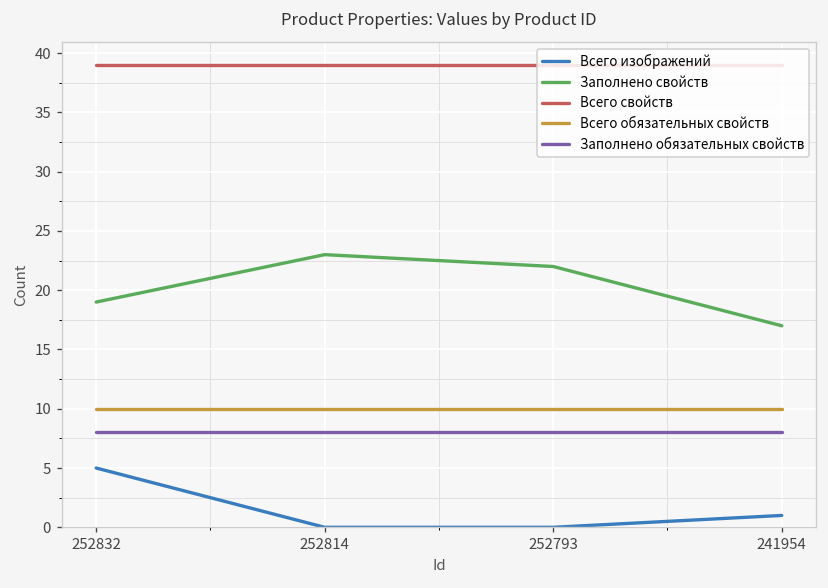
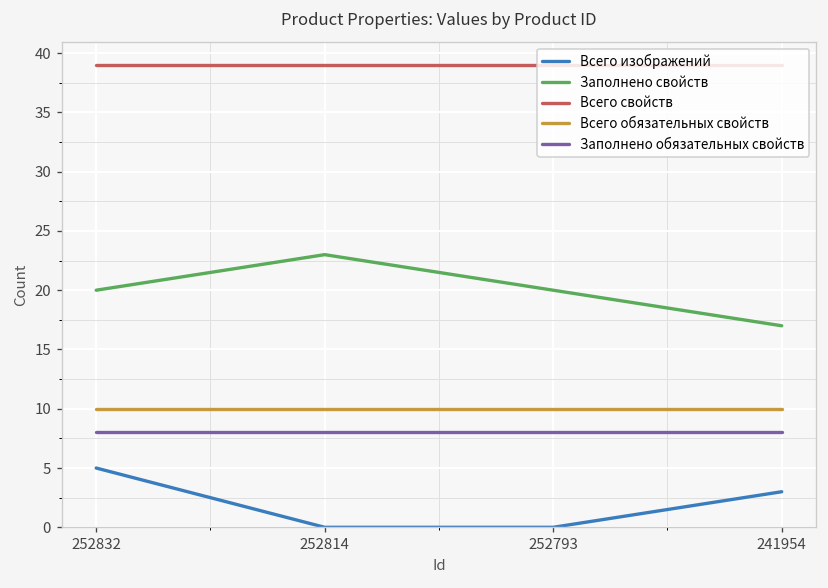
  {
    "Всего изображений": {
      "252832": 5,
      "252814": 0,
      "252793": 0,
-     "241954": 1
+     "241954": 3
    },
    "Заполнено свойств": {
-     "252832": 19,
+     "252832": 20,
      "252814": 23,
-     "252793": 22,
+     "252793": 20,
      "241954": 17
    },
    "Всего свойств": {
      "252832": 39,
      "252814": 39
    },
    "Всего обязательных свойств": {
      "252832": 10,
      "252814": 10,
      "252793": 10,
      "241954": 10
    },
    "Заполнено обязательных свойств": {
      "252832": 8,
      "252814": 8,
      "252793": 8,
      "241954": 8
    }
  }
